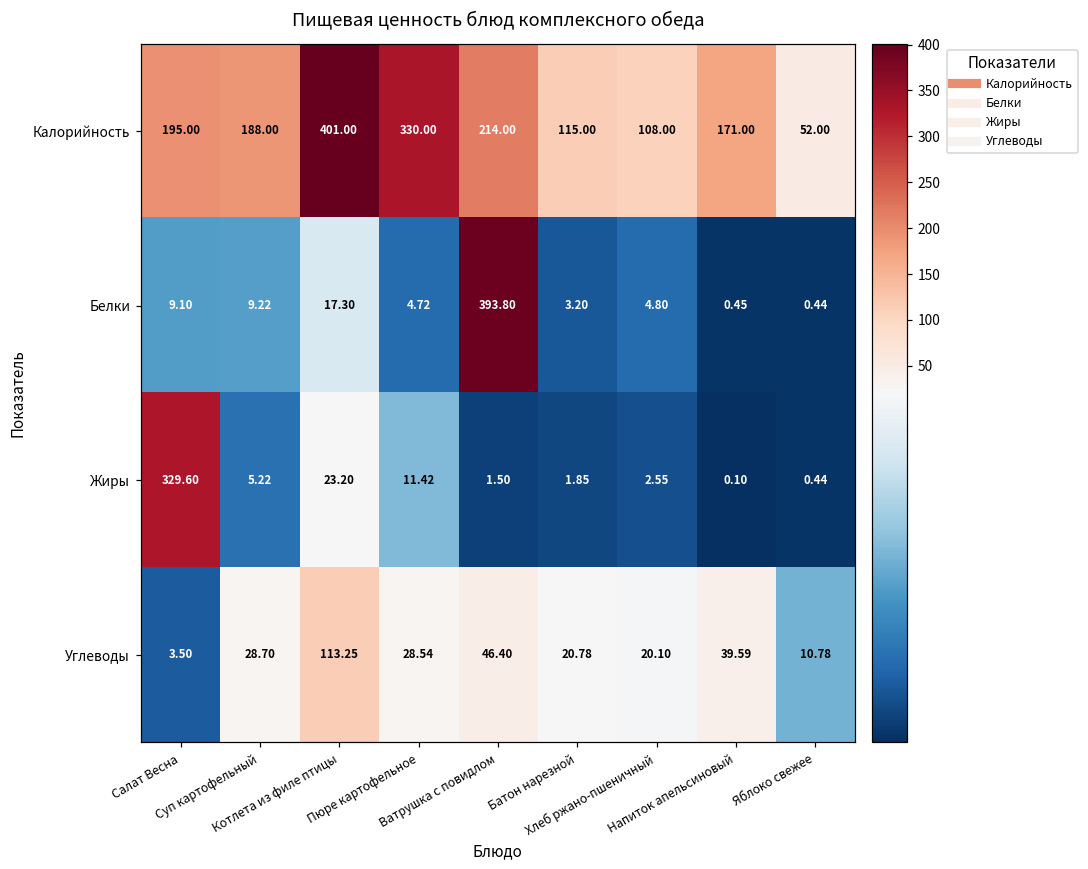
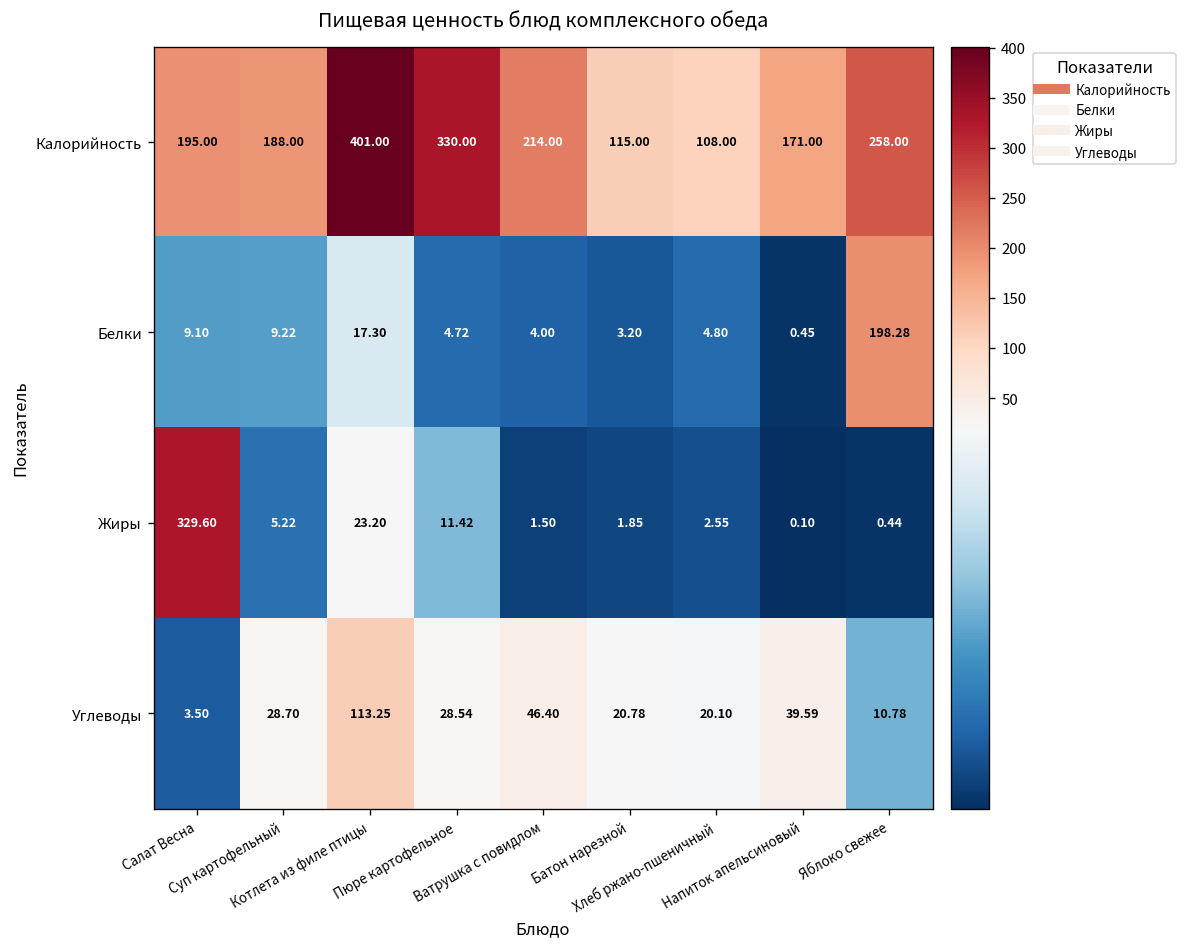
  {
    "Калорийность": {
      "Салат Весна": 195.00,
      "Суп картофельный": 188.00,
      "Котлета из филе птицы": 401.00,
      "Пюре картофельное": 330.00,
      "Ватрушка с повидлом": 214.00,
      "Батон нарезной": 115.00,
      "Хлеб ржано-пшеничный": 108.00,
      "Напиток апельсиновый": 171.00,
-     "Яблоко свежее": 52.00
+     "Яблоко свежее": 258.00
    },
    "Белки": {
      "Салат Весна": 9.10,
      "Суп картофельный": 9.22,
      "Котлета из филе птицы": 17.30,
      "Пюре картофельное": 4.72,
-     "Ватрушка с повидлом": 393.80,
+     "Ватрушка с повидлом": 4.00,
      "Батон нарезной": 3.20,
      "Хлеб ржано-пшеничный": 4.80,
      "Напиток апельсиновый": 0.45,
-     "Яблоко свежее": 0.44
+     "Яблоко свежее": 198.28
    },
    "Жиры": {
      "Салат Весна": 329.60,
      "Суп картофельный": 5.22,
      "Котлета из филе птицы": 23.20,
      "Пюре картофельное": 11.42,
      "Ватрушка с повидлом": 1.50,
      "Батон нарезной": 1.85,
      "Хлеб ржано-пшеничный": 2.55,
      "Напиток апельсиновый": 0.10,
      "Яблоко свежее": 0.44
    },
    "Углеводы": {
      "Салат Весна": 3.50,
      "Суп картофельный": 28.70,
      "Котлета из филе птицы": 113.25,
      "Пюре картофельное": 28.54,
      "Ватрушка с повидлом": 46.40,
      "Батон нарезной": 20.78,
      "Хлеб ржано-пшеничный": 20.10,
      "Напиток апельсиновый": 39.59,
      "Яблоко свежее": 10.78
    }
  }
